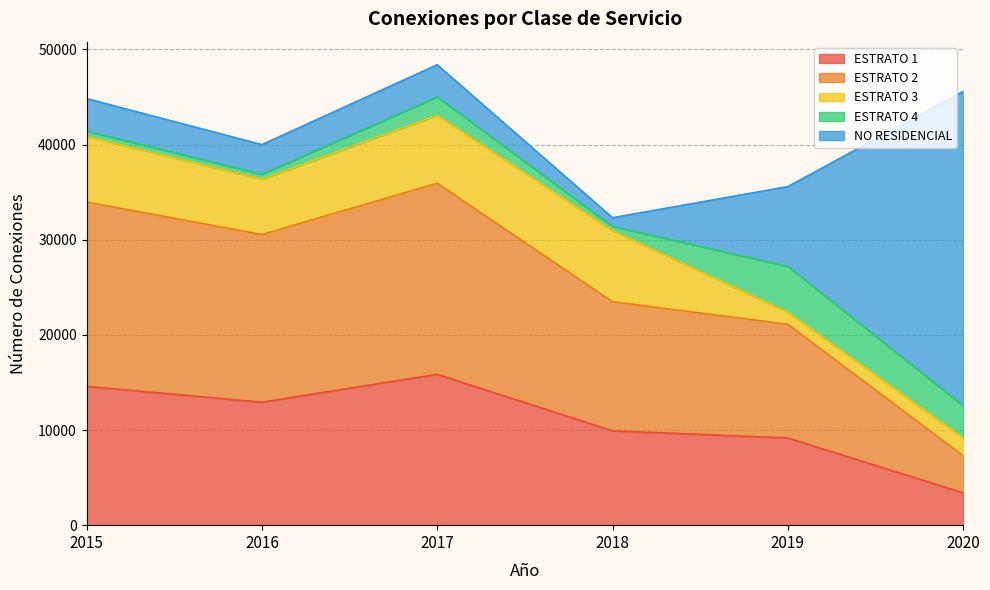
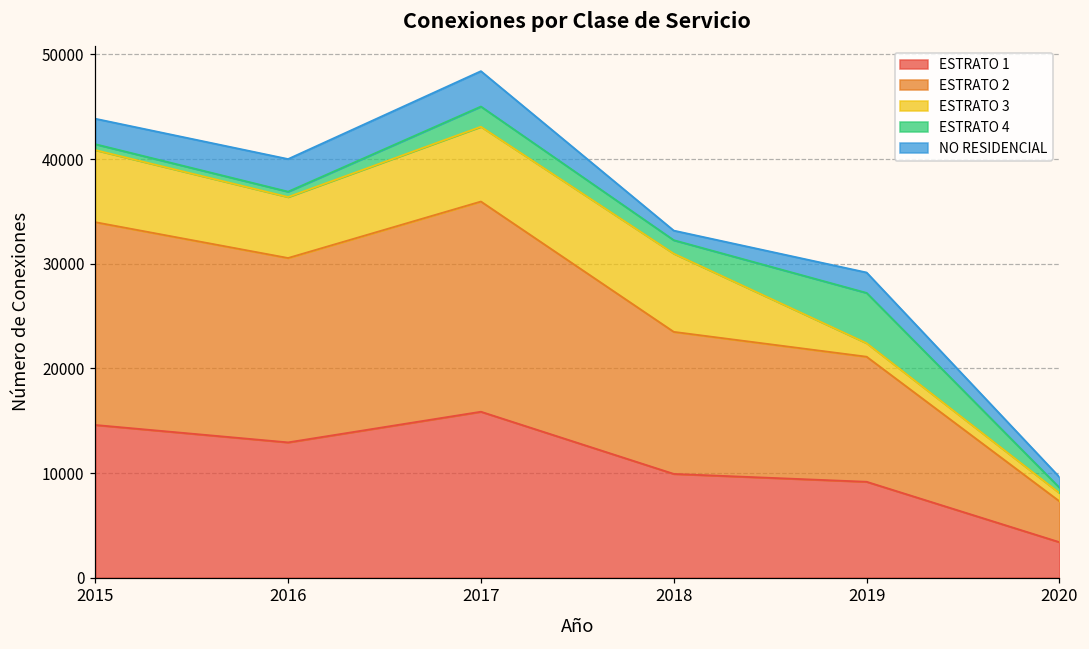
  {
    "ESTRATO 3": {
      "2015": 7000,
      "2016": 6000,
      "2017": 7000,
      "2018": 7000,
      "2019": 1000,
-     "2020": 2000
+     "2020": 1000
    },
    "ESTRATO 4": {
      "2015": 1000,
      "2016": 1000,
      "2017": 2000,
-     "2018": 0,
+     "2018": 1000,
      "2019": 5000,
-     "2020": 3000
+     "2020": 1000
    },
    "NO RESIDENCIAL": {
-     "2015": 3000,
+     "2015": 2000,
      "2016": 3000,
      "2017": 3000,
      "2018": 1000,
-     "2019": 8000,
-     "2020": 33000
+     "2019": 2000,
+     "2020": 1000
    }
  }
